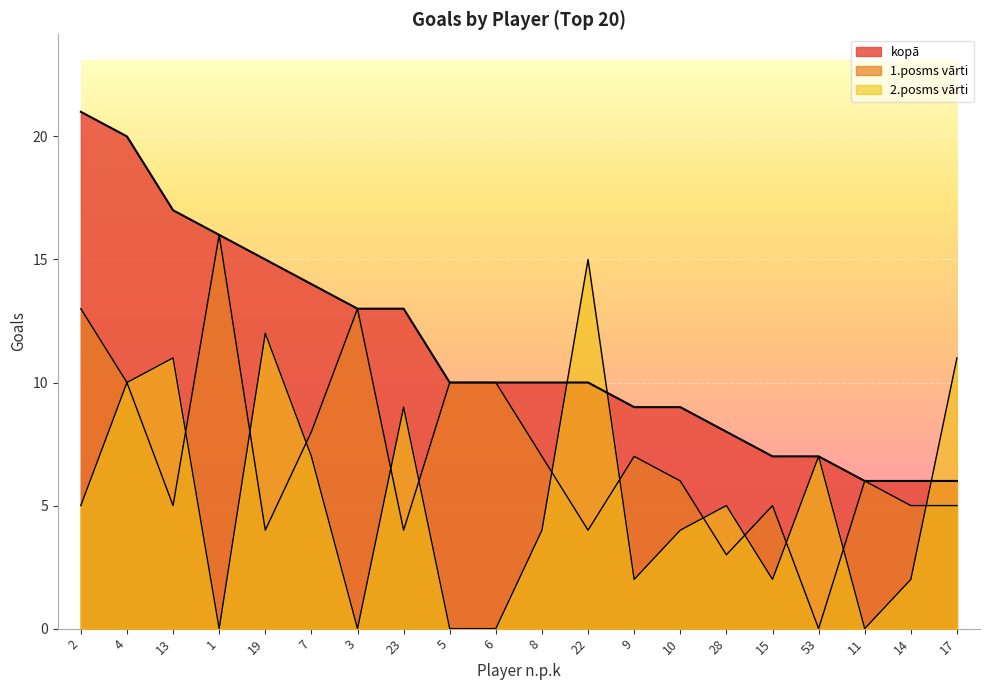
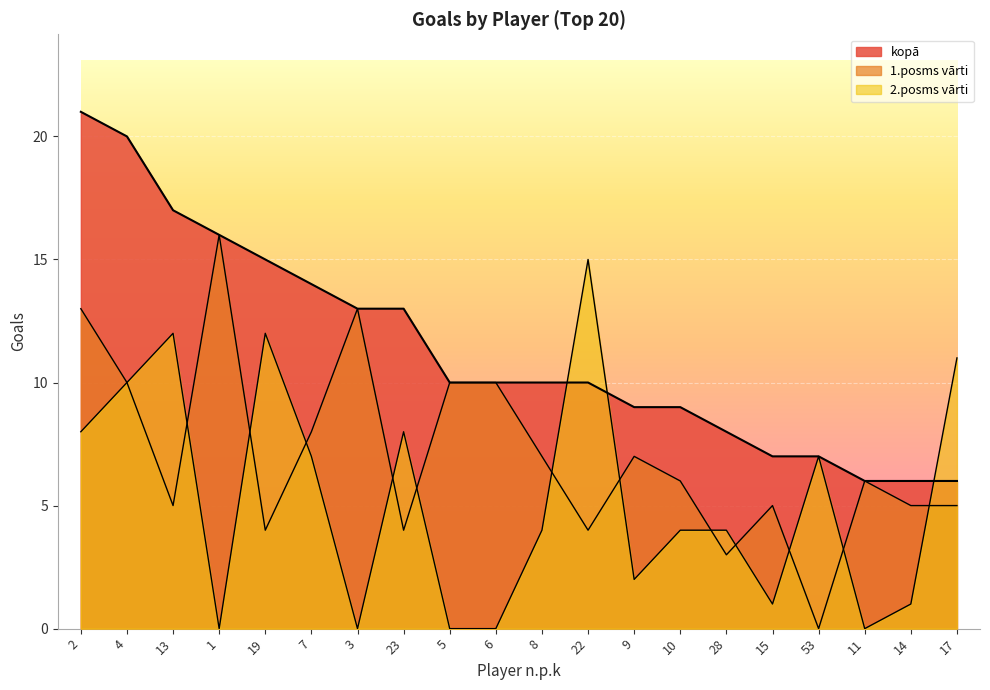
  {
    "2.posms vārti": {
-     "2": 5,
-     "13": 11,
+     "2": 8,
+     "13": 12,
      "1": 0,
      "19": 12,
      "7": 7,
      "3": 0,
-     "23": 9,
+     "23": 8,
      "5": 0,
      "6": 0,
      "8": 4,
      "22": 15,
      "9": 2,
      "10": 4,
-     "28": 5,
-     "15": 2,
+     "28": 4,
+     "15": 1,
      "11": 0,
-     "14": 2,
+     "14": 1,
      "17": 11
    }
  }
